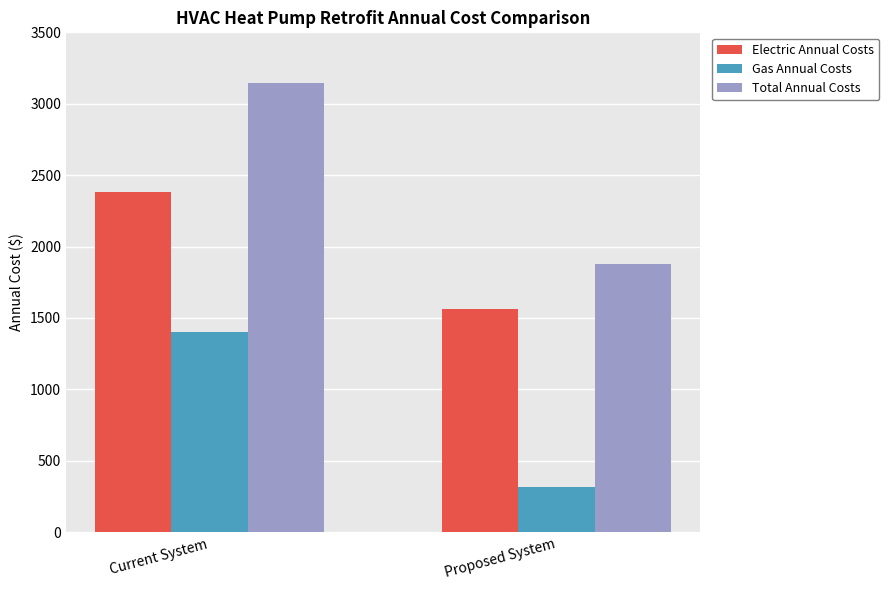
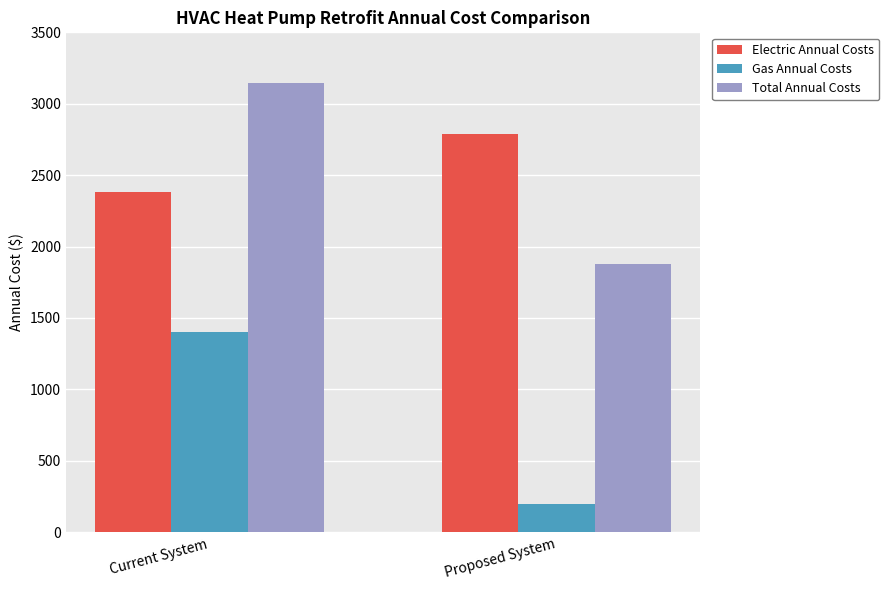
  {
    "Electric Annual Costs": {
      "Current System": 2380,
-     "Proposed System": 1560
+     "Proposed System": 2790
    },
    "Gas Annual Costs": {
      "Current System": 1400,
-     "Proposed System": 320
+     "Proposed System": 200
    },
    "Total Annual Costs": {
      "Current System": 3150,
      "Proposed System": 1880
    }
  }
